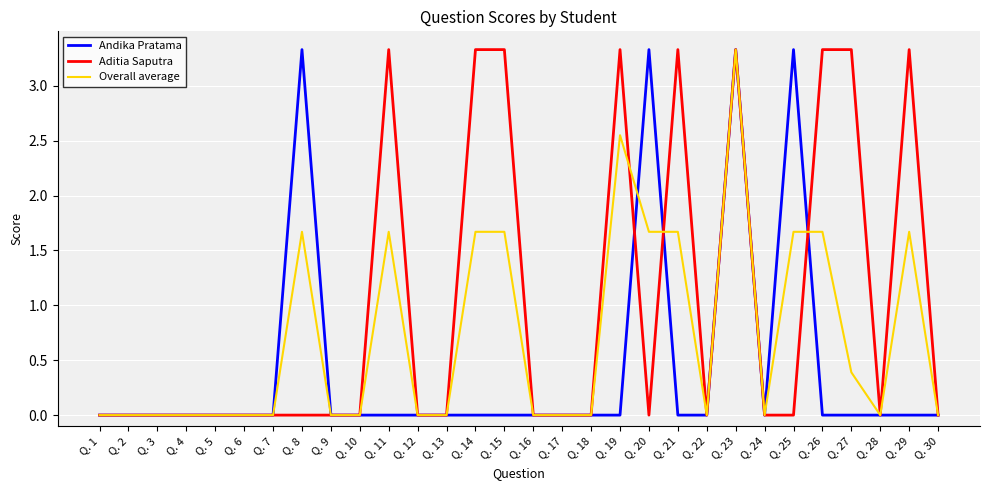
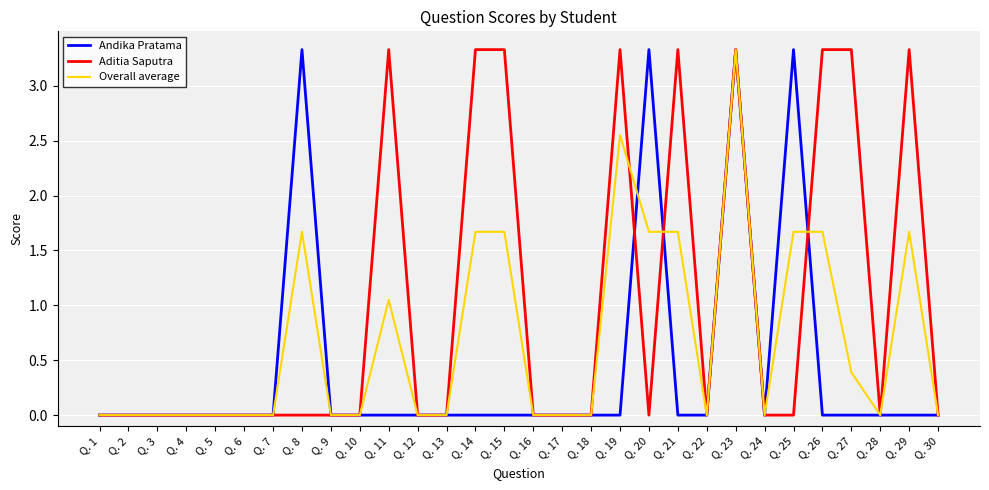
  {
    "Andika Pratama": {
      "Q. 8": 3.33,
      "Q. 11": 0.00,
      "Q. 14": 0.00,
      "Q. 15": 0.00,
      "Q. 19": 0.00,
      "Q. 20": 3.33,
      "Q. 21": 0.00,
      "Q. 25": 3.33,
      "Q. 26": 0.00,
      "Q. 27": 0.00,
      "Q. 29": 0.00
    },
    "Aditia Saputra": {
      "Q. 8": 0.00,
      "Q. 11": 3.33,
      "Q. 14": 3.33,
      "Q. 15": 3.33,
      "Q. 19": 3.33,
      "Q. 20": 0.00,
      "Q. 21": 3.33,
      "Q. 25": 0.00,
      "Q. 26": 3.33,
      "Q. 27": 3.33,
      "Q. 29": 3.33
    },
    "Overall average": {
      "Q. 8": 1.67,
-     "Q. 11": 1.67,
+     "Q. 11": 1.05,
      "Q. 14": 1.67,
      "Q. 15": 1.67,
      "Q. 19": 2.55,
      "Q. 20": 1.67,
      "Q. 21": 1.67,
      "Q. 25": 1.67,
      "Q. 26": 1.67,
      "Q. 27": 0.39,
      "Q. 29": 1.67
    }
  }
